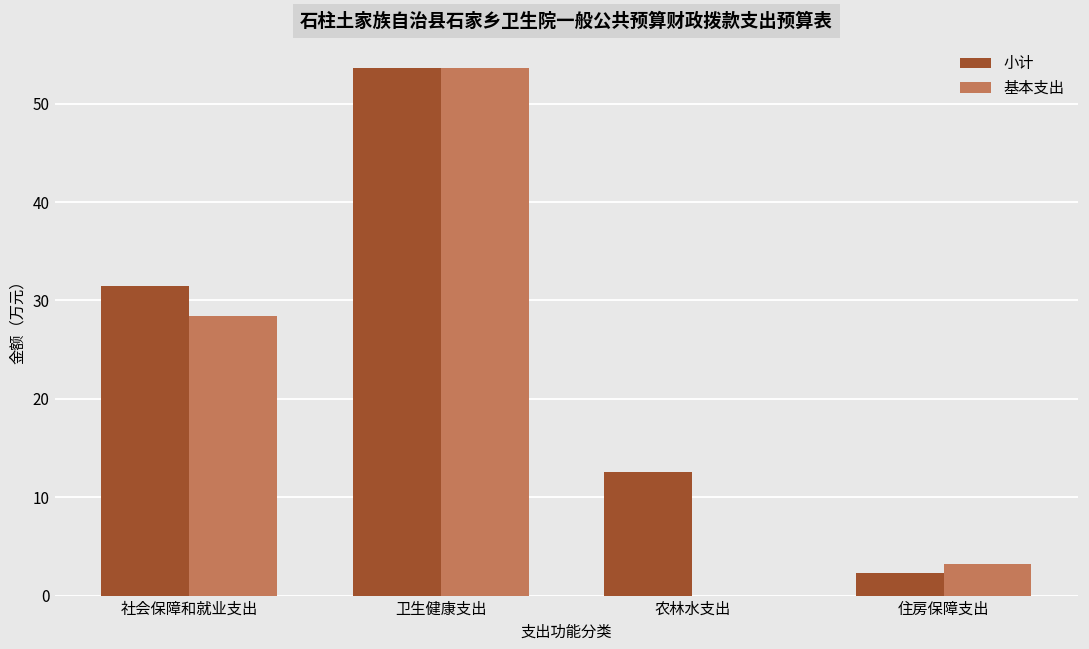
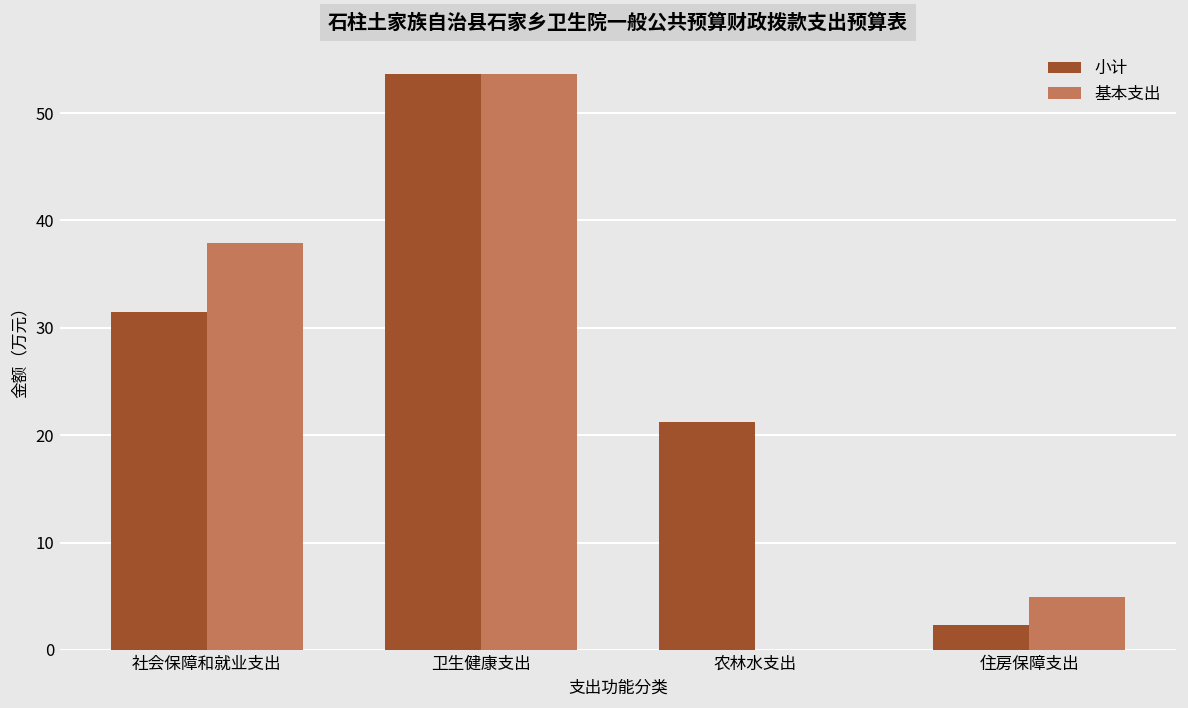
  {
    "小计": {
      "社会保障和就业支出": 31,
      "卫生健康支出": 54,
-     "农林水支出": 13,
+     "农林水支出": 21,
      "住房保障支出": 2
    },
    "基本支出": {
-     "社会保障和就业支出": 28,
+     "社会保障和就业支出": 38,
      "卫生健康支出": 54,
      "农林水支出": 0,
-     "住房保障支出": 3
+     "住房保障支出": 5
    }
  }
